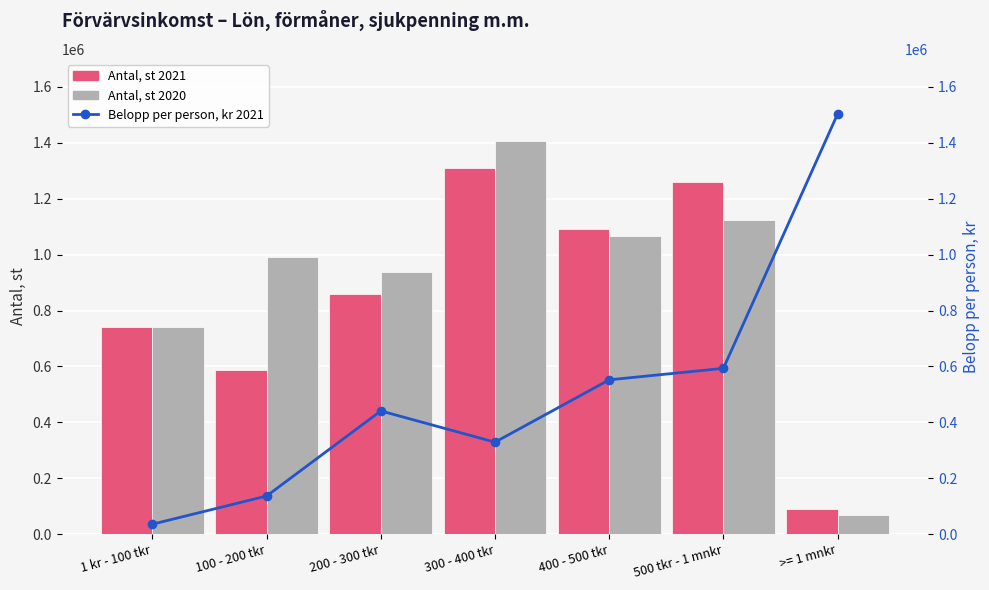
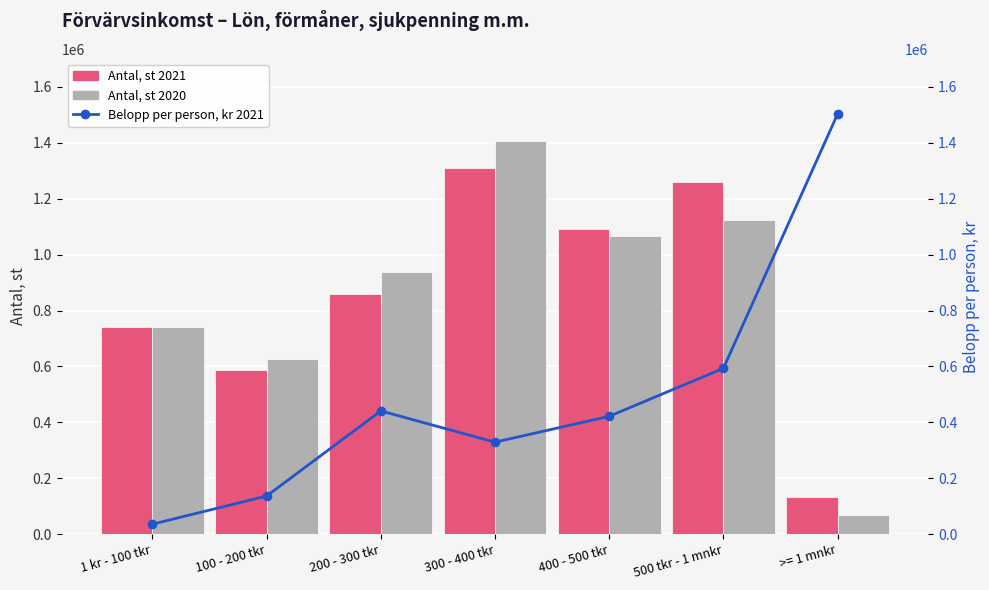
  {
    "Antal, st 2021": {
      "1 kr - 100 tkr": 740000,
      "100 - 200 tkr": 590000,
      "200 - 300 tkr": 860000,
      "300 - 400 tkr": 1310000,
      "400 - 500 tkr": 1090000,
      "500 tkr - 1 mnkr": 1260000,
-     ">= 1 mnkr": 90000
+     ">= 1 mnkr": 130000
    },
    "Antal, st 2020": {
      "1 kr - 100 tkr": 740000,
-     "100 - 200 tkr": 990000,
+     "100 - 200 tkr": 630000,
      "200 - 300 tkr": 940000,
      "300 - 400 tkr": 1410000,
      "400 - 500 tkr": 1070000,
      "500 tkr - 1 mnkr": 1120000,
      ">= 1 mnkr": 70000
    },
    "Belopp per person, kr 2021": {
      "1 kr - 100 tkr": 40000,
      "100 - 200 tkr": 140000,
      "200 - 300 tkr": 440000,
      "300 - 400 tkr": 330000,
-     "400 - 500 tkr": 550000,
+     "400 - 500 tkr": 420000,
      "500 tkr - 1 mnkr": 590000,
      ">= 1 mnkr": 1500000
    }
  }
